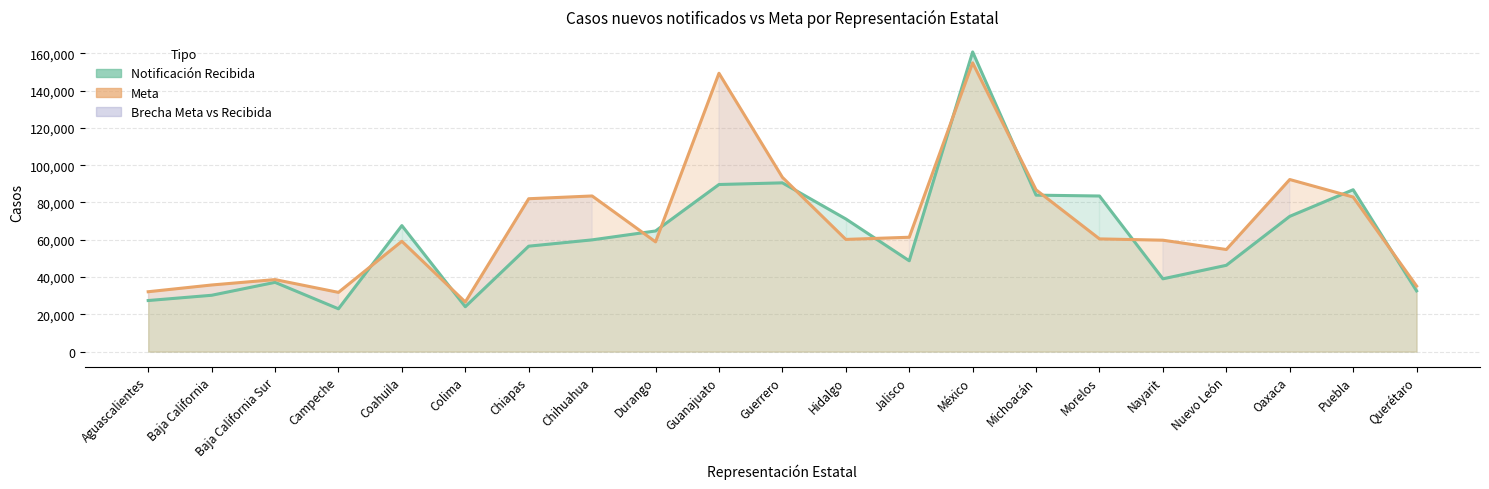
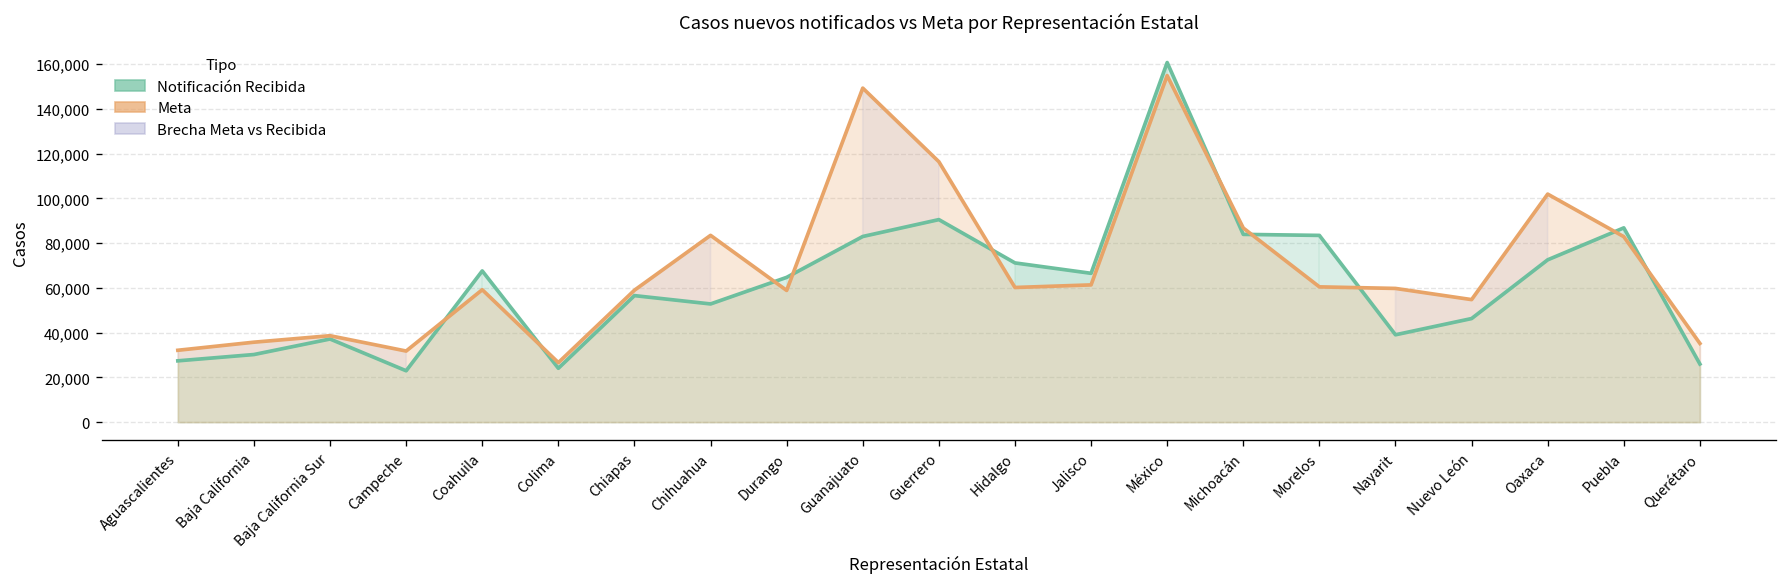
  {
    "Notificación Recibida": {
      "Aguascalientes": "27,000",
      "Baja California": "30,000",
      "Baja California Sur": "37,000",
      "Campeche": "23,000",
      "Coahuila": "68,000",
      "Colima": "24,000",
      "Chiapas": "57,000",
-     "Chihuahua": "60,000",
+     "Chihuahua": "53,000",
      "Durango": "65,000",
-     "Guanajuato": "90,000",
+     "Guanajuato": "83,000",
      "Guerrero": "91,000",
      "Hidalgo": "71,000",
-     "Jalisco": "49,000",
+     "Jalisco": "67,000",
      "México": "161,000",
      "Michoacán": "84,000",
      "Morelos": "83,000",
      "Nayarit": "39,000",
      "Nuevo León": "46,000",
      "Oaxaca": "73,000",
      "Puebla": "87,000",
-     "Querétaro": "33,000"
+     "Querétaro": "26,000"
    },
    "Meta": {
      "Aguascalientes": "32,000",
      "Baja California": "36,000",
      "Baja California Sur": "39,000",
      "Campeche": "32,000",
      "Coahuila": "59,000",
      "Colima": "27,000",
-     "Chiapas": "82,000",
+     "Chiapas": "59,000",
      "Chihuahua": "83,000",
      "Durango": "59,000",
      "Guanajuato": "149,000",
-     "Guerrero": "93,000",
+     "Guerrero": "116,000",
      "Hidalgo": "60,000",
      "Jalisco": "61,000",
      "México": "155,000",
      "Michoacán": "87,000",
      "Morelos": "60,000",
      "Nayarit": "60,000",
      "Nuevo León": "55,000",
-     "Oaxaca": "92,000",
+     "Oaxaca": "102,000",
      "Puebla": "83,000",
      "Querétaro": "35,000"
    }
  }
